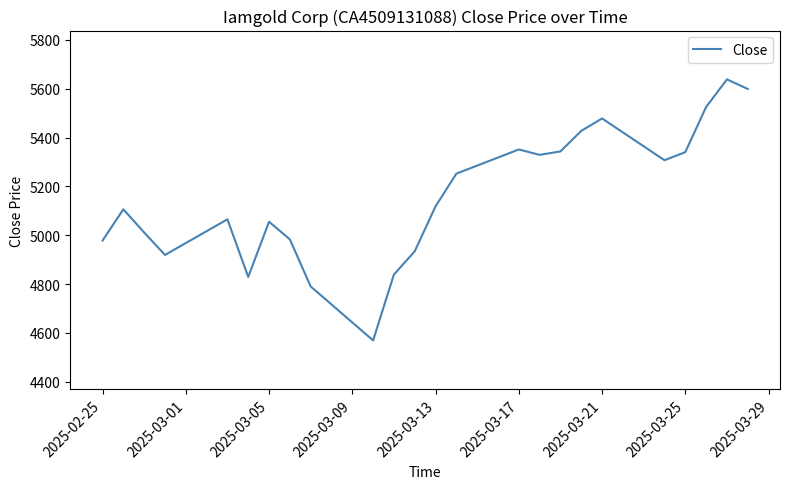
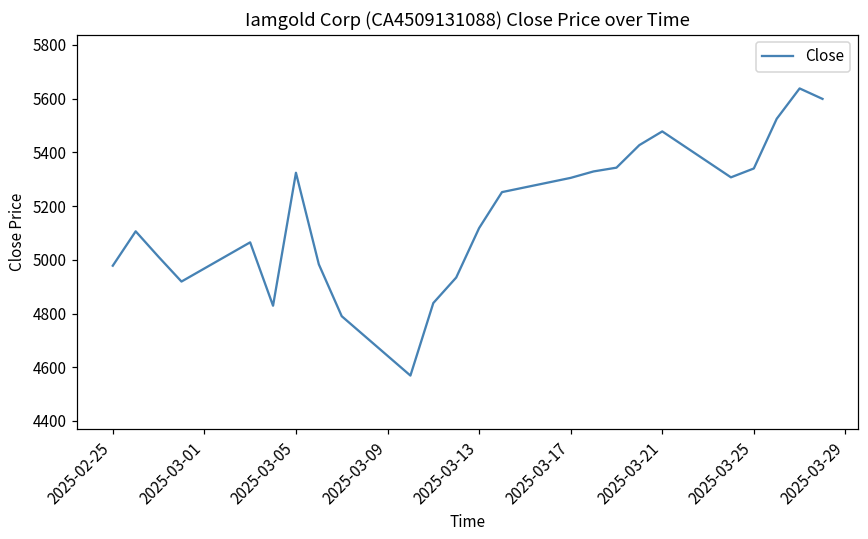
  {
    "2025-02-25": 4980,
-   "2025-03-05": 5060,
+   "2025-03-05": 5320,
    "2025-03-13": 5120,
-   "2025-03-17": 5350,
+   "2025-03-17": 5310,
    "2025-03-21": 5480,
    "2025-03-25": 5340
  }
